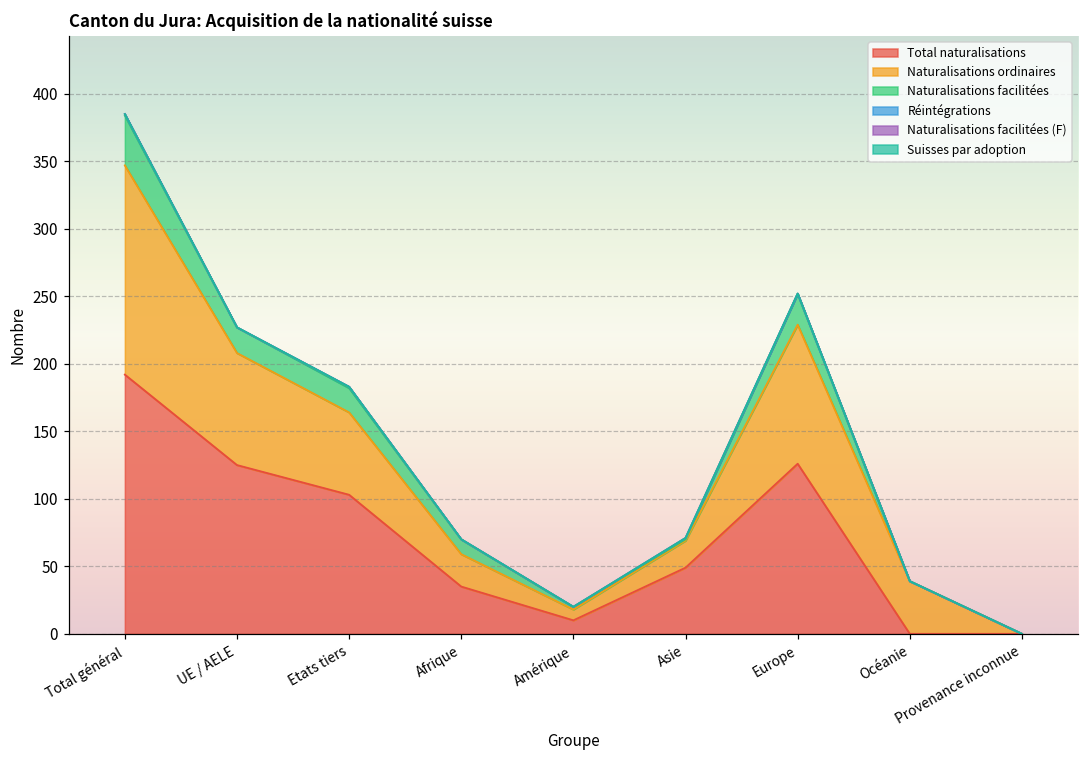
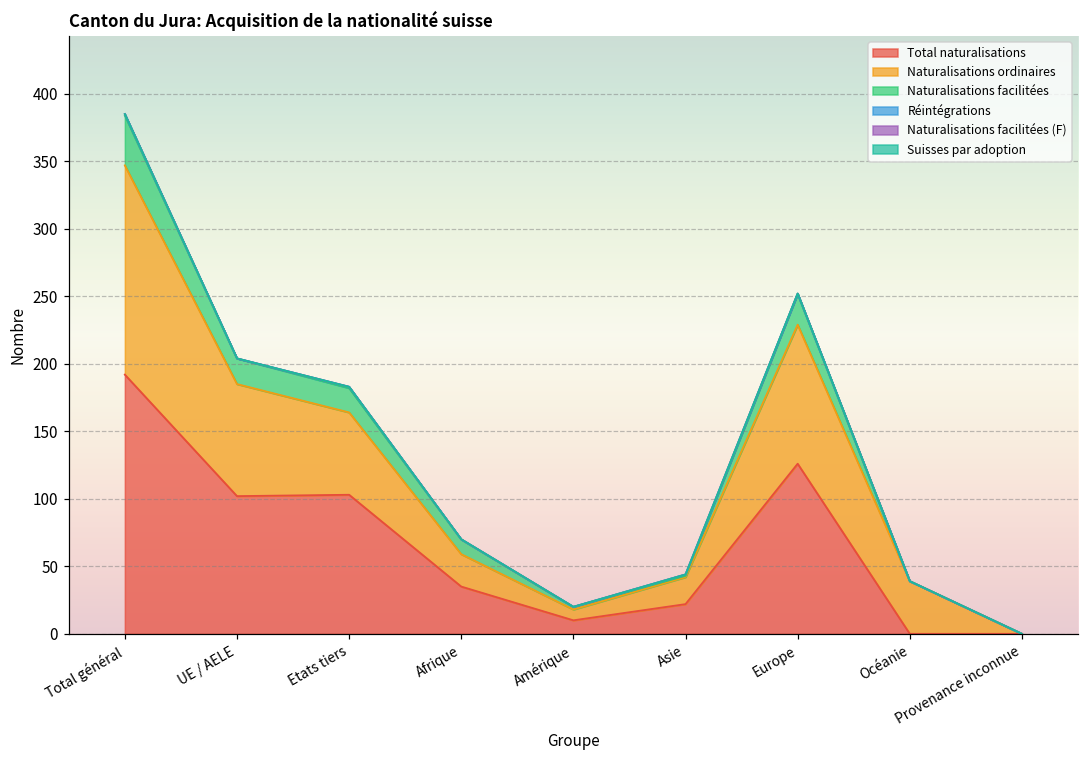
  {
    "Total naturalisations": {
      "Total général": 192,
-     "UE / AELE": 125,
+     "UE / AELE": 102,
      "Etats tiers": 103,
      "Afrique": 35,
      "Amérique": 10,
-     "Asie": 49,
+     "Asie": 22,
      "Europe": 126,
      "Océanie": 0
    },
    "Naturalisations ordinaires": {
      "Total général": 155,
      "UE / AELE": 83,
      "Etats tiers": 61,
      "Afrique": 24,
      "Europe": 103
    }
  }
